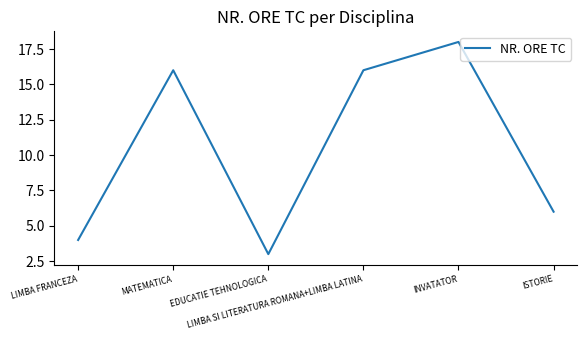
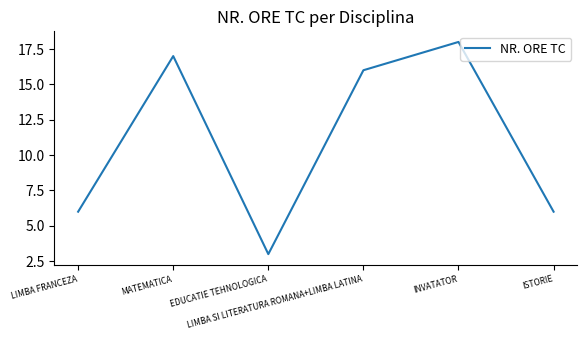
  {
-   "LIMBA FRANCEZA": 4,
-   "MATEMATICA": 16,
+   "LIMBA FRANCEZA": 6,
+   "MATEMATICA": 17,
    "EDUCATIE TEHNOLOGICA": 3,
    "LIMBA SI LITERATURA ROMANA+LIMBA LATINA": 16,
    "INVATATOR": 18,
    "ISTORIE": 6
  }
